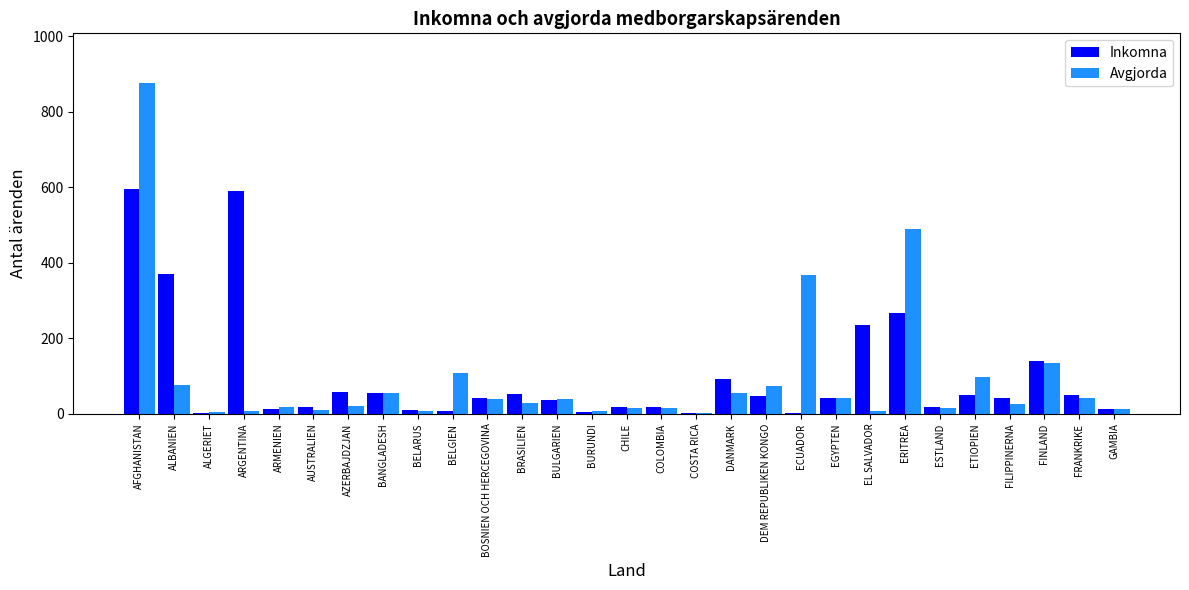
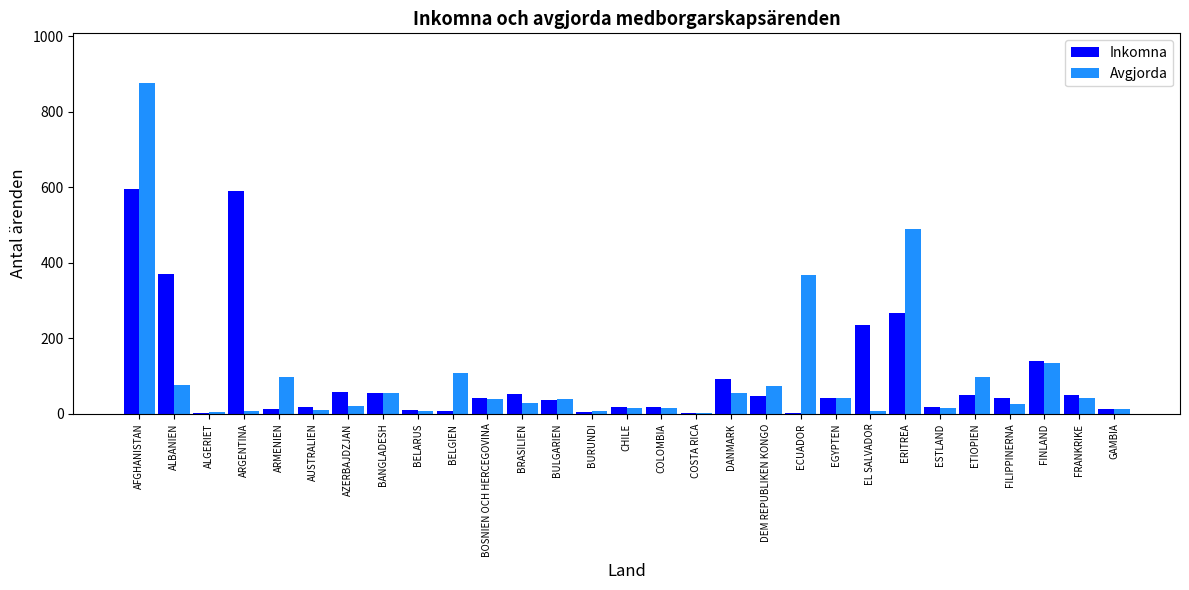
  {
    "Inkomna": {
      "AFGHANISTAN": 590,
      "ALBANIEN": 370,
      "ARGENTINA": 590,
      "ARMENIEN": 10,
      "AUSTRALIEN": 20,
      "AZERBAJDZJAN": 60,
      "BANGLADESH": 60,
      "BELARUS": 10,
      "BELGIEN": 10,
      "BOSNIEN OCH HERCEGOVINA": 40,
      "BRASILIEN": 50,
      "BULGARIEN": 40,
      "CHILE": 20,
      "COLOMBIA": 20,
      "DANMARK": 90,
      "DEM REPUBLIKEN KONGO": 50,
      "EGYPTEN": 40,
      "EL SALVADOR": 240,
      "ERITREA": 270,
      "ESTLAND": 20,
      "ETIOPIEN": 50,
      "FILIPPINERNA": 40,
      "FINLAND": 140,
      "FRANKRIKE": 50,
      "GAMBIA": 10
    },
    "Avgjorda": {
      "AFGHANISTAN": 880,
      "ALBANIEN": 80,
      "ARGENTINA": 10,
-     "ARMENIEN": 20,
+     "ARMENIEN": 100,
      "AUSTRALIEN": 10,
      "AZERBAJDZJAN": 20,
      "BANGLADESH": 60,
      "BELARUS": 10,
      "BELGIEN": 110,
      "BOSNIEN OCH HERCEGOVINA": 40,
      "BRASILIEN": 30,
      "BULGARIEN": 40,
      "BURUNDI": 10,
      "CHILE": 20,
      "COLOMBIA": 20,
      "DANMARK": 50,
      "DEM REPUBLIKEN KONGO": 70,
      "ECUADOR": 370,
      "EGYPTEN": 40,
      "EL SALVADOR": 10,
      "ERITREA": 490,
      "ESTLAND": 20,
      "ETIOPIEN": 100,
      "FILIPPINERNA": 30,
      "FINLAND": 130,
      "FRANKRIKE": 40,
      "GAMBIA": 10
    }
  }
